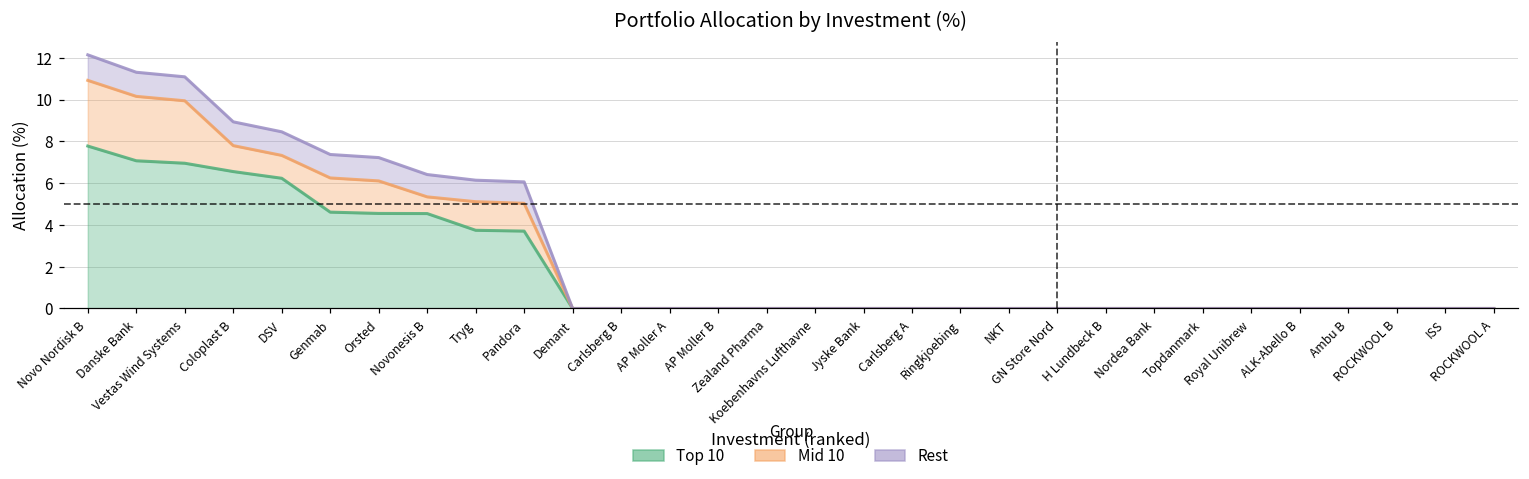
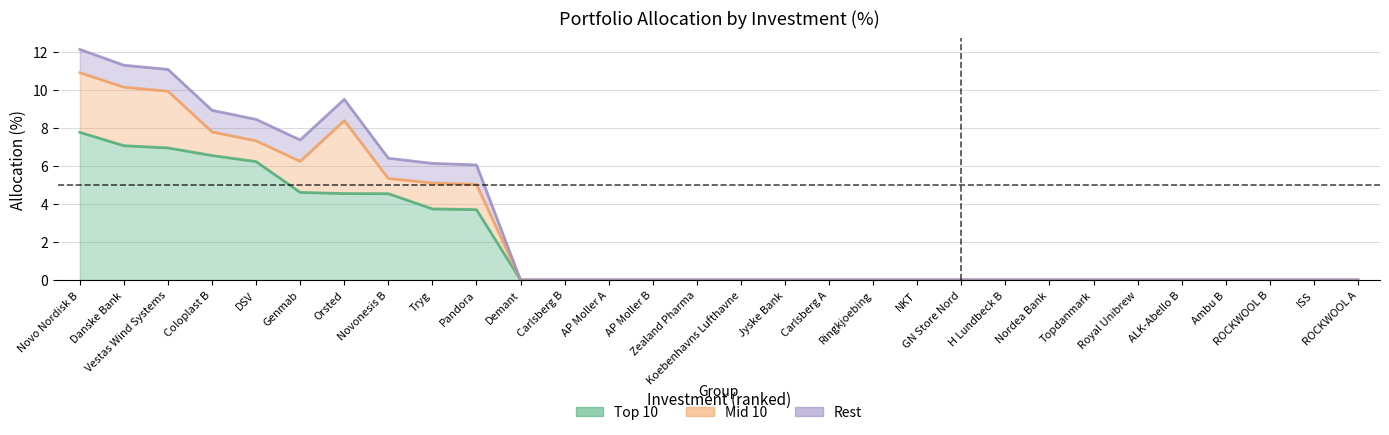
  {
    "Mid 10": {
      "Novo Nordisk B": 3.1,
      "Danske Bank": 3.1,
      "Vestas Wind Systems": 3.0,
      "Coloplast B": 1.2,
      "DSV": 1.1,
      "Genmab": 1.6,
-     "Orsted": 1.6,
+     "Orsted": 3.8,
      "Novonesis B": 0.8,
      "Tryg": 1.4,
      "Pandora": 1.3
    }
  }
